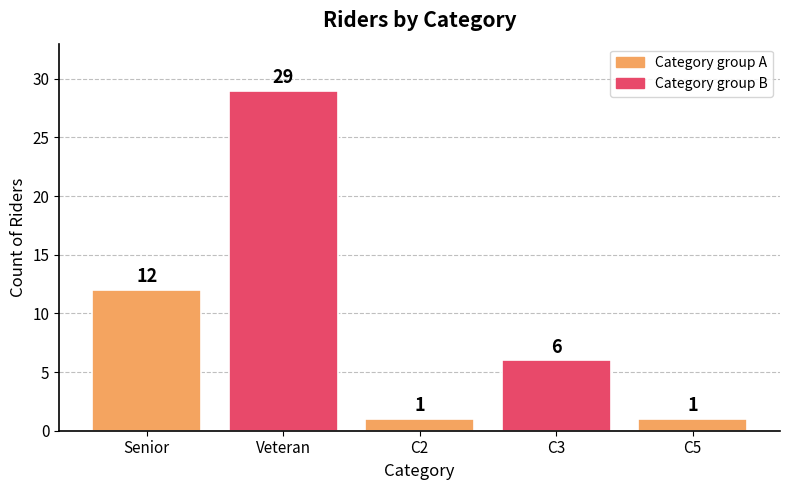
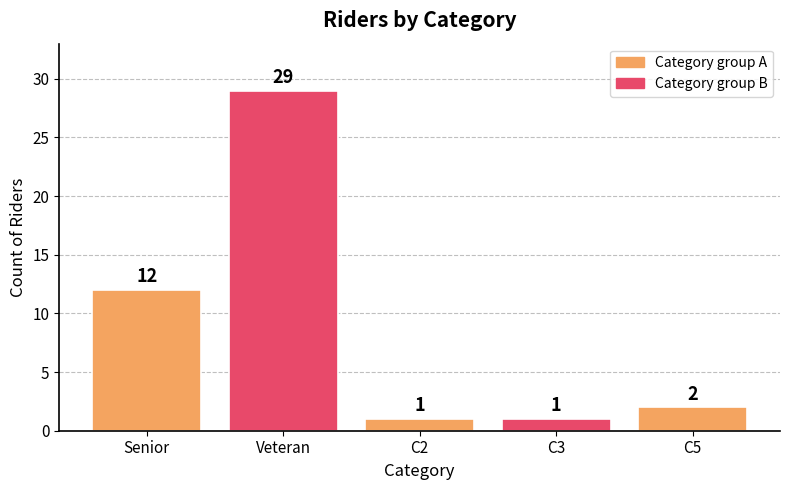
  {
    "Senior": 12,
    "Veteran": 29,
    "C2": 1,
-   "C3": 6,
-   "C5": 1
+   "C3": 1,
+   "C5": 2
  }
